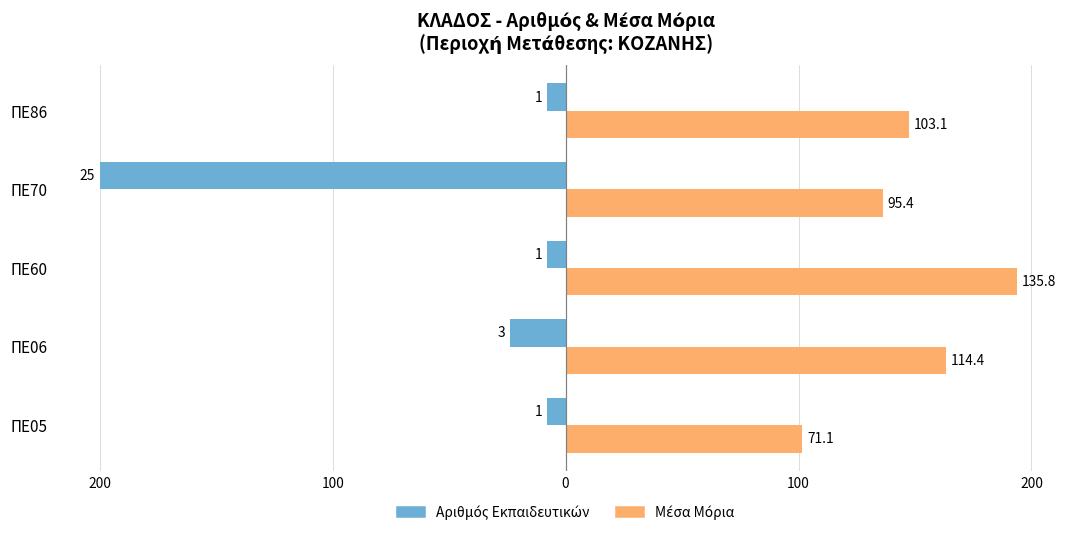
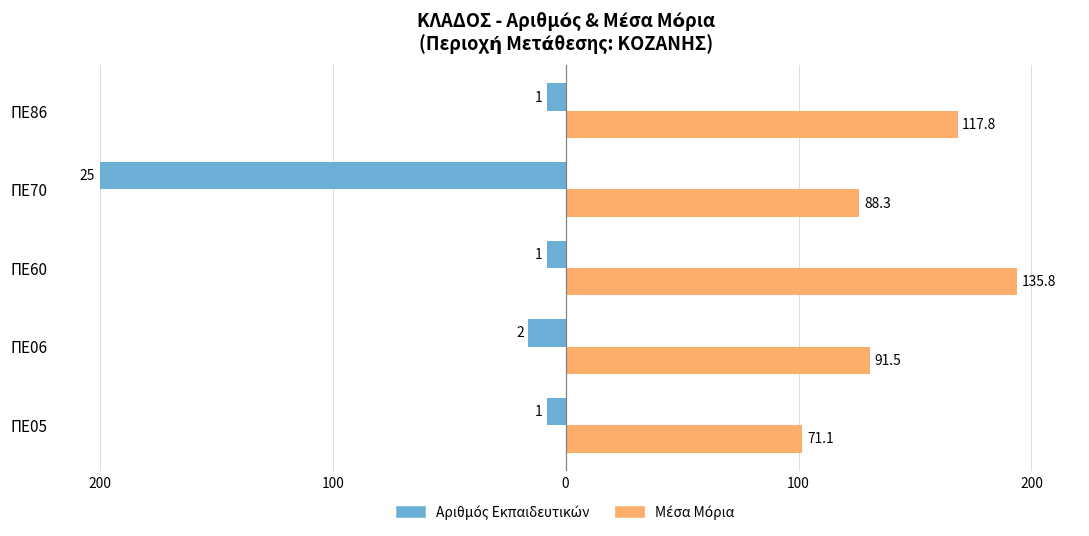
  {
    "Αριθμός Εκπαιδευτικών": {
-     "ΠΕ06": 3
+     "ΠΕ06": 2
    },
    "Μέσα Μόρια": {
-     "ΠΕ86": 103.1,
-     "ΠΕ70": 95.4,
-     "ΠΕ06": 114.4
+     "ΠΕ86": 117.8,
+     "ΠΕ70": 88.3,
+     "ΠΕ06": 91.5
    }
  }
